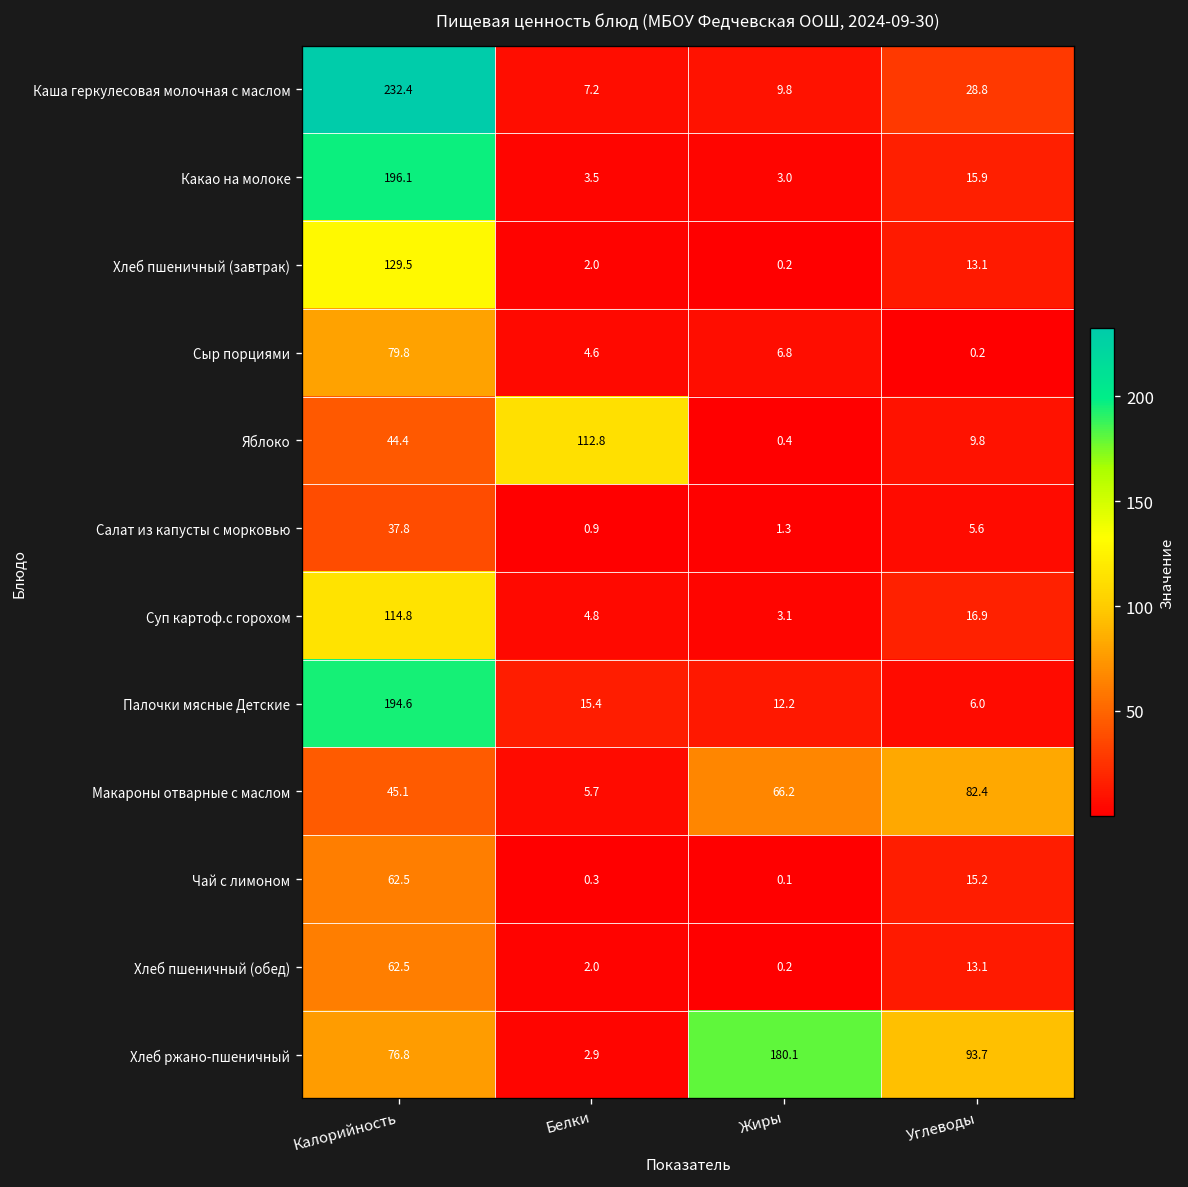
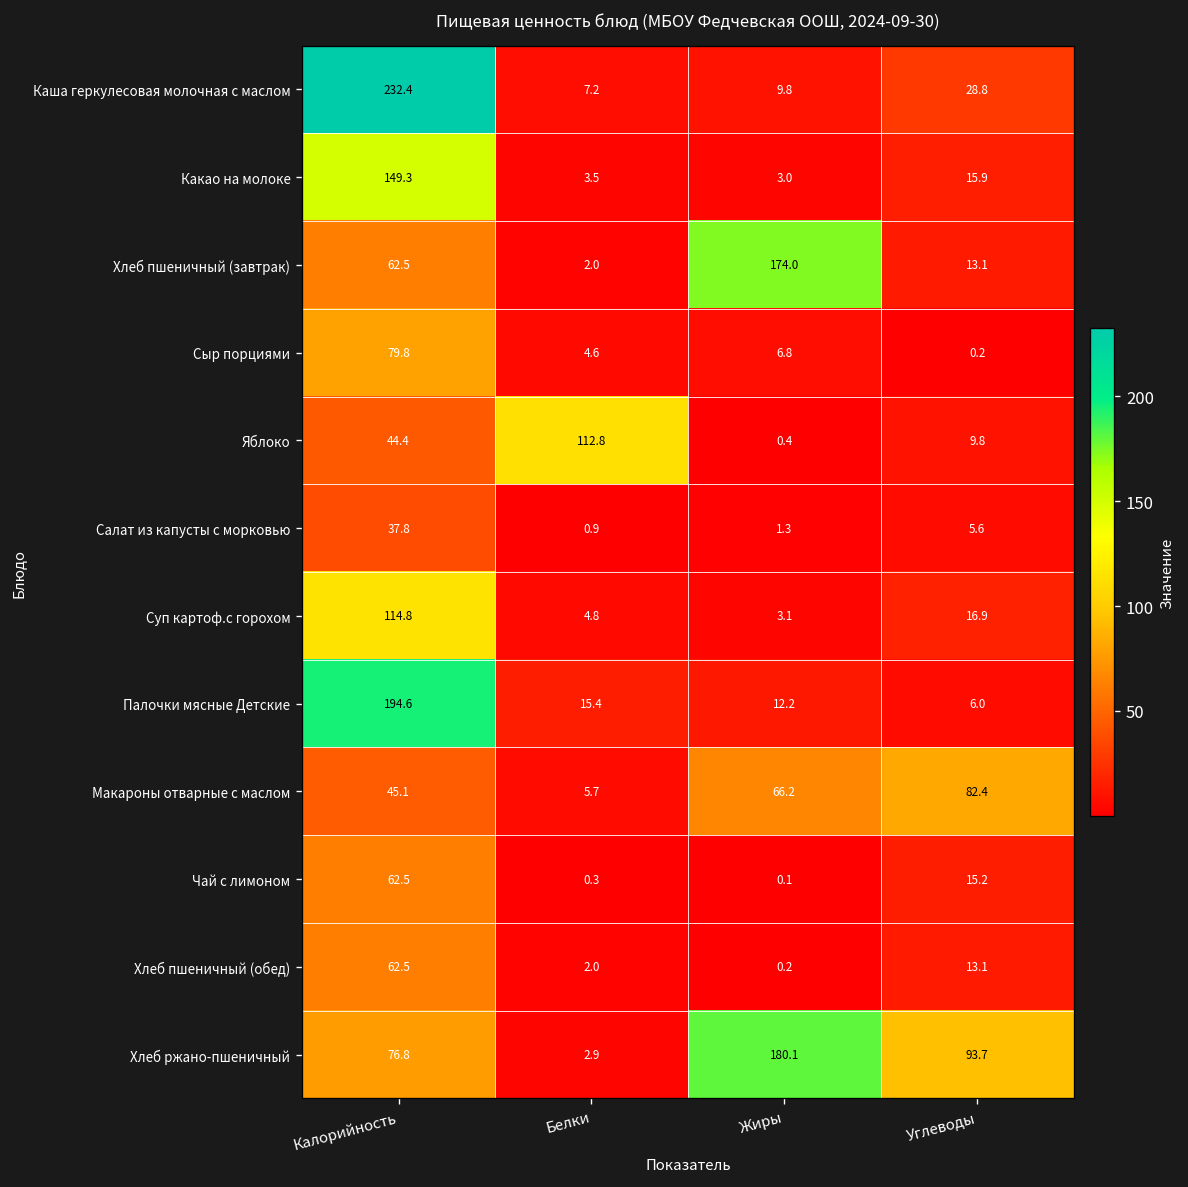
  {
    "Каша геркулесовая молочная с маслом": {
      "Калорийность": 232.4,
      "Белки": 7.2,
      "Жиры": 9.8,
      "Углеводы": 28.8
    },
    "Какао на молоке": {
-     "Калорийность": 196.1,
+     "Калорийность": 149.3,
      "Белки": 3.5,
      "Жиры": 3.0,
      "Углеводы": 15.9
    },
    "Хлеб пшеничный (завтрак)": {
-     "Калорийность": 129.5,
+     "Калорийность": 62.5,
      "Белки": 2.0,
-     "Жиры": 0.2,
+     "Жиры": 174.0,
      "Углеводы": 13.1
    },
    "Сыр порциями": {
      "Калорийность": 79.8,
      "Белки": 4.6,
      "Жиры": 6.8,
      "Углеводы": 0.2
    },
    "Яблоко": {
      "Калорийность": 44.4,
      "Белки": 112.8,
      "Жиры": 0.4,
      "Углеводы": 9.8
    },
    "Салат из капусты с морковью": {
      "Калорийность": 37.8,
      "Белки": 0.9,
      "Жиры": 1.3,
      "Углеводы": 5.6
    },
    "Суп картоф.с горохом": {
      "Калорийность": 114.8,
      "Белки": 4.8,
      "Жиры": 3.1,
      "Углеводы": 16.9
    },
    "Палочки мясные Детские": {
      "Калорийность": 194.6,
      "Белки": 15.4,
      "Жиры": 12.2,
      "Углеводы": 6.0
    },
    "Макароны отварные с маслом": {
      "Калорийность": 45.1,
      "Белки": 5.7,
      "Жиры": 66.2,
      "Углеводы": 82.4
    },
    "Чай с лимоном": {
      "Калорийность": 62.5,
      "Белки": 0.3,
      "Жиры": 0.1,
      "Углеводы": 15.2
    },
    "Хлеб пшеничный (обед)": {
      "Калорийность": 62.5,
      "Белки": 2.0,
      "Жиры": 0.2,
      "Углеводы": 13.1
    },
    "Хлеб ржано-пшеничный": {
      "Калорийность": 76.8,
      "Белки": 2.9,
      "Жиры": 180.1,
      "Углеводы": 93.7
    }
  }
